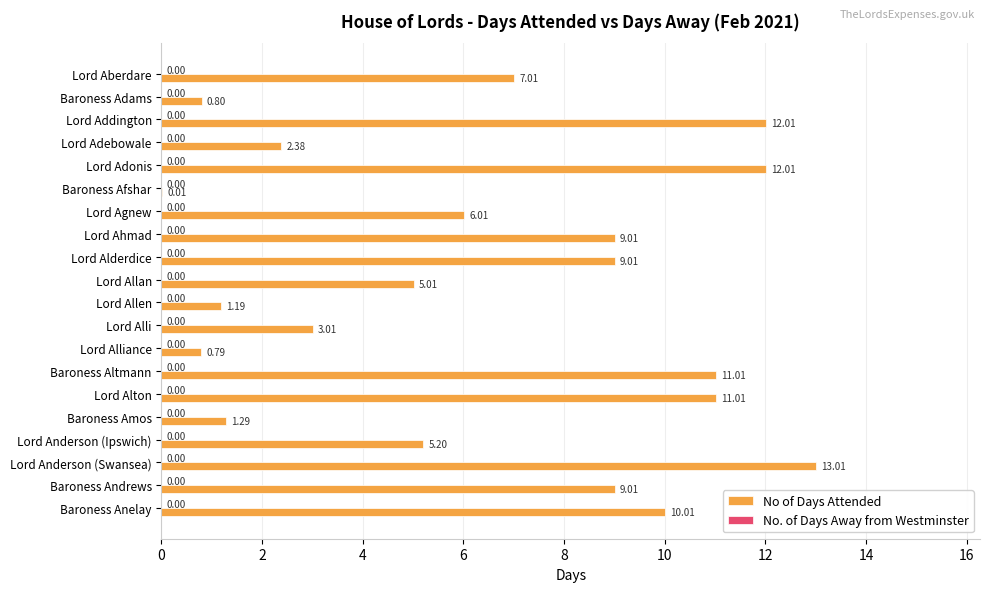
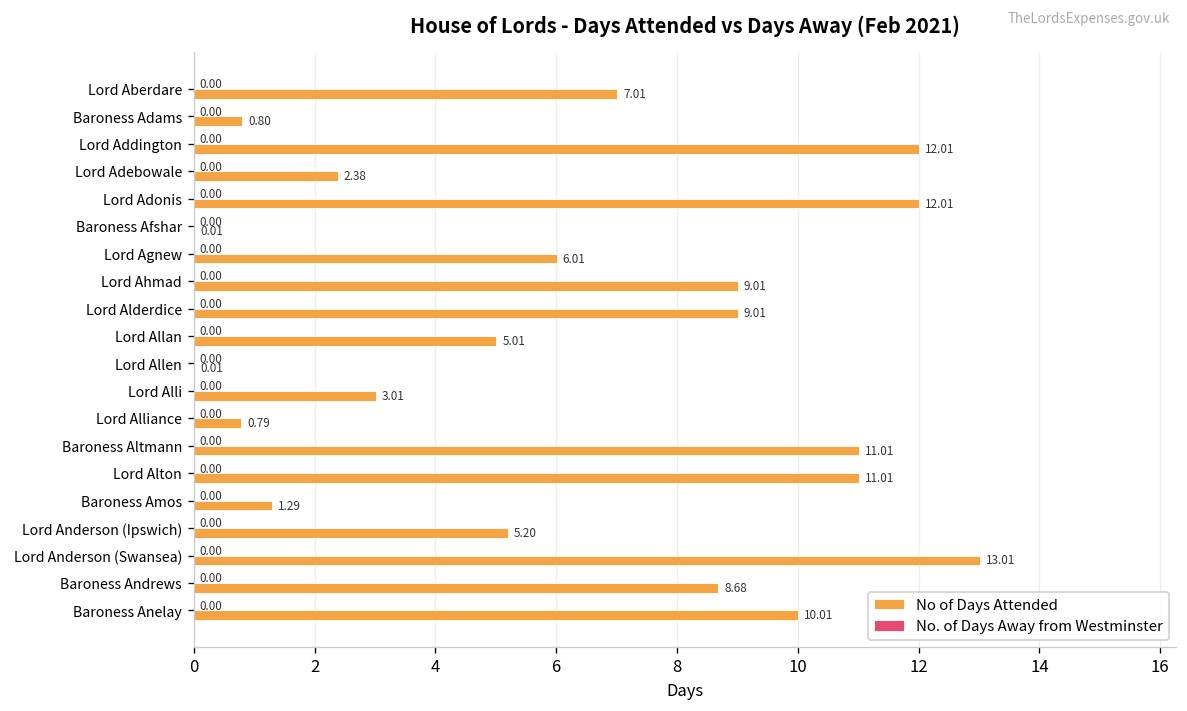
  {
    "No of Days Attended": {
      "Lord Aberdare": 7.01,
      "Baroness Adams": 0.80,
      "Lord Addington": 12.01,
      "Lord Adebowale": 2.38,
      "Lord Adonis": 12.01,
      "Lord Agnew": 6.01,
      "Lord Ahmad": 9.01,
      "Lord Alderdice": 9.01,
      "Lord Allan": 5.01,
-     "Lord Allen": 1.19,
+     "Lord Allen": 0.01,
      "Lord Alli": 3.01,
      "Lord Alliance": 0.79,
      "Baroness Altmann": 11.01,
      "Lord Alton": 11.01,
      "Baroness Amos": 1.29,
      "Lord Anderson (Ipswich)": 5.20,
      "Lord Anderson (Swansea)": 13.01,
-     "Baroness Andrews": 9.01,
+     "Baroness Andrews": 8.68,
      "Baroness Anelay": 10.01
    },
    "No. of Days Away from Westminster": {
      "Lord Aberdare": 0.00,
      "Baroness Adams": 0.00,
      "Lord Addington": 0.00,
      "Lord Adebowale": 0.00,
      "Lord Adonis": 0.00,
      "Lord Agnew": 0.00,
      "Lord Ahmad": 0.00,
      "Lord Alderdice": 0.00,
      "Lord Allan": 0.00,
      "Lord Allen": 0.00,
      "Lord Alli": 0.00,
      "Lord Alliance": 0.00,
      "Baroness Altmann": 0.00,
      "Lord Alton": 0.00,
      "Baroness Amos": 0.00,
      "Lord Anderson (Ipswich)": 0.00,
      "Lord Anderson (Swansea)": 0.00,
      "Baroness Andrews": 0.00,
      "Baroness Anelay": 0.00
    }
  }
